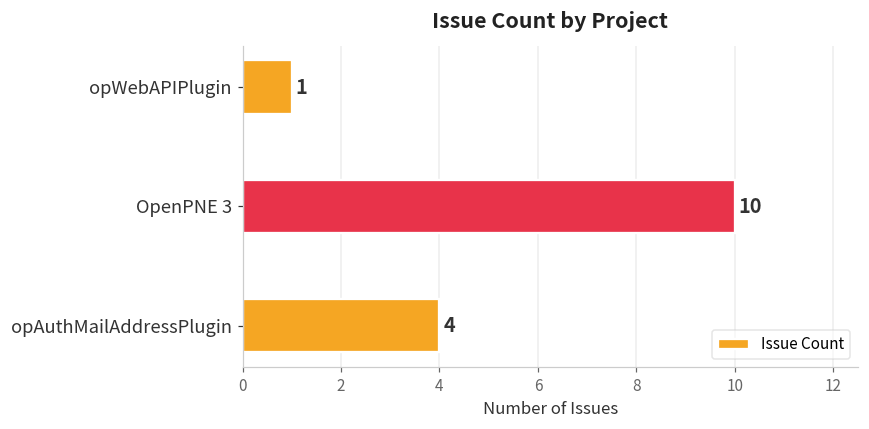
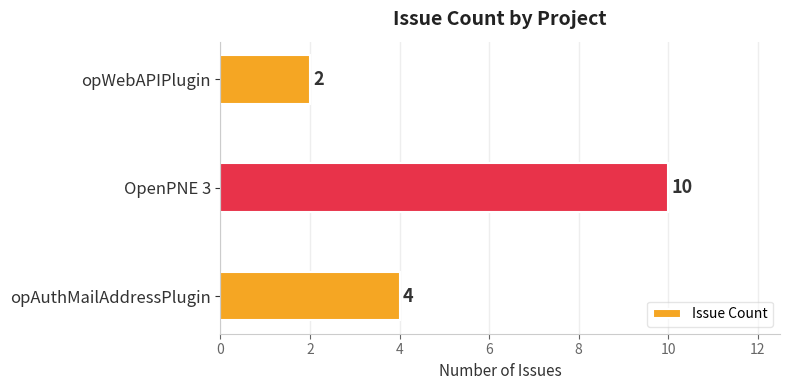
  {
-   "opWebAPIPlugin": 1,
+   "opWebAPIPlugin": 2,
    "OpenPNE 3": 10,
    "opAuthMailAddressPlugin": 4
  }
